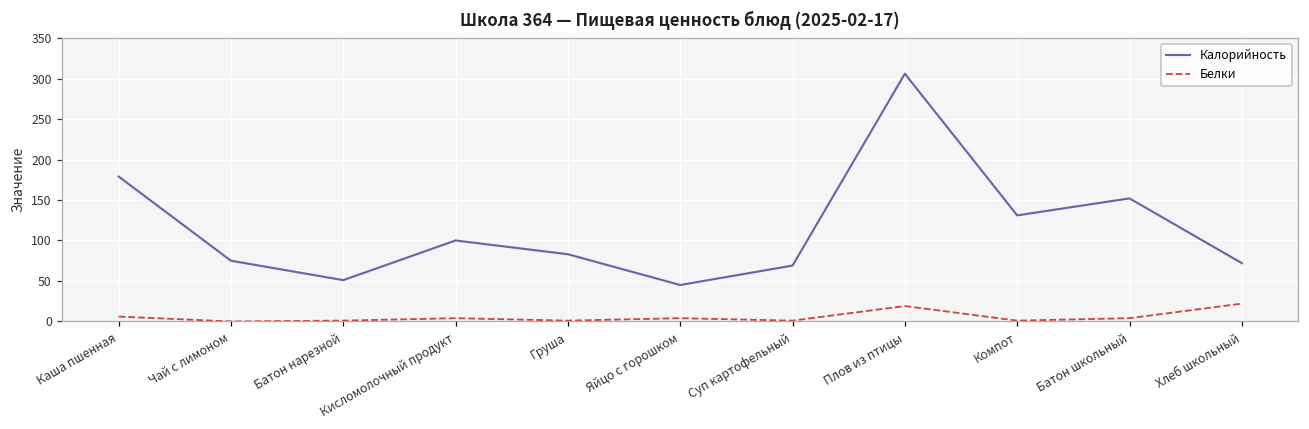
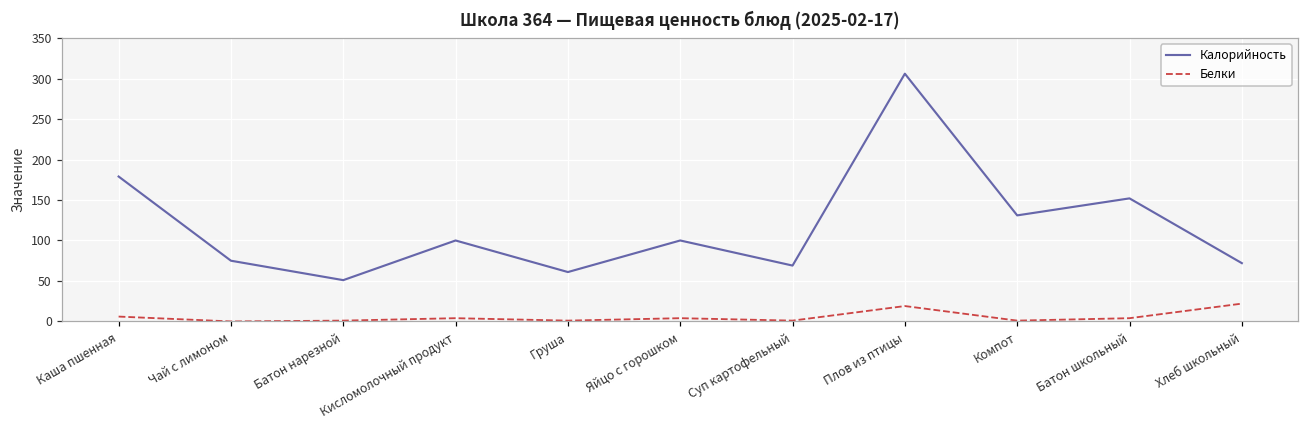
  {
    "Калорийность": {
      "Каша пшенная": 180,
      "Чай с лимоном": 80,
      "Батон нарезной": 50,
      "Кисломолочный продукт": 100,
-     "Груша": 80,
-     "Яйцо с горошком": 50,
+     "Груша": 60,
+     "Яйцо с горошком": 100,
      "Суп картофельный": 70,
      "Плов из птицы": 310,
      "Компот": 130,
      "Батон школьный": 150,
      "Хлеб школьный": 70
    },
    "Белки": {
      "Каша пшенная": 10,
      "Чай с лимоном": 0,
      "Батон нарезной": 0,
      "Кисломолочный продукт": 0,
      "Груша": 0,
      "Яйцо с горошком": 0,
      "Суп картофельный": 0,
      "Плов из птицы": 20,
      "Компот": 0,
      "Батон школьный": 0,
      "Хлеб школьный": 20
    }
  }
